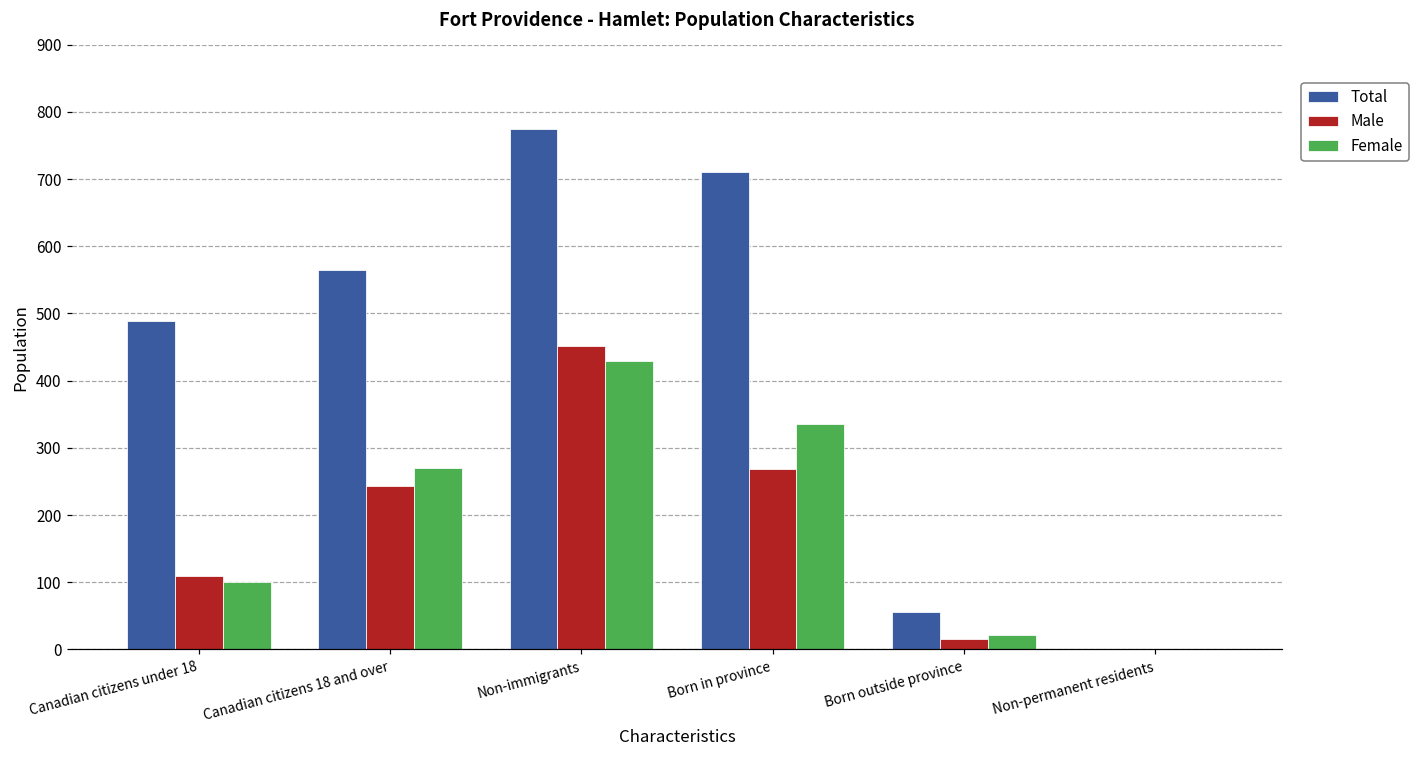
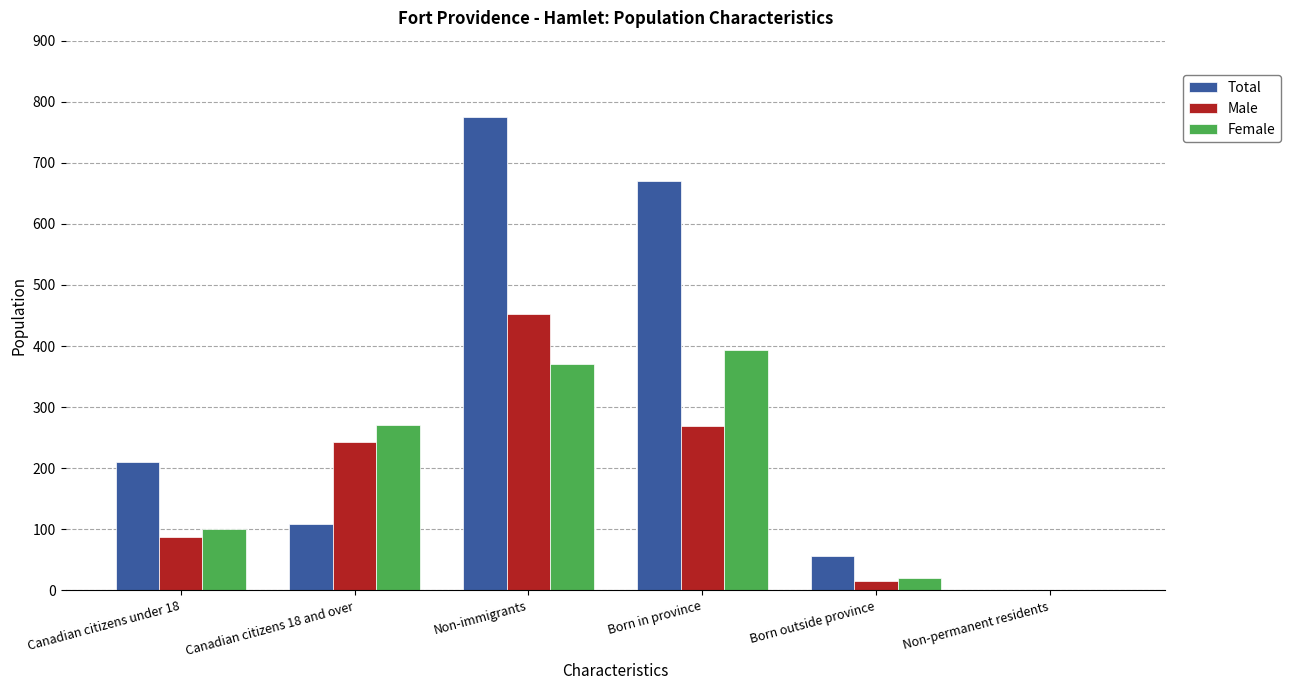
  {
    "Total": {
-     "Canadian citizens under 18": 490,
-     "Canadian citizens 18 and over": 570,
+     "Canadian citizens under 18": 210,
+     "Canadian citizens 18 and over": 110,
      "Non-immigrants": 780,
-     "Born in province": 710,
+     "Born in province": 670,
      "Born outside province": 60,
      "Non-permanent residents": 0
    },
    "Male": {
-     "Canadian citizens under 18": 110,
+     "Canadian citizens under 18": 90,
      "Canadian citizens 18 and over": 240,
      "Non-immigrants": 450,
      "Born in province": 270,
      "Born outside province": 20,
      "Non-permanent residents": 0
    },
    "Female": {
      "Canadian citizens under 18": 100,
      "Canadian citizens 18 and over": 270,
-     "Non-immigrants": 430,
-     "Born in province": 340,
+     "Non-immigrants": 370,
+     "Born in province": 390,
      "Born outside province": 20,
      "Non-permanent residents": 0
    }
  }
